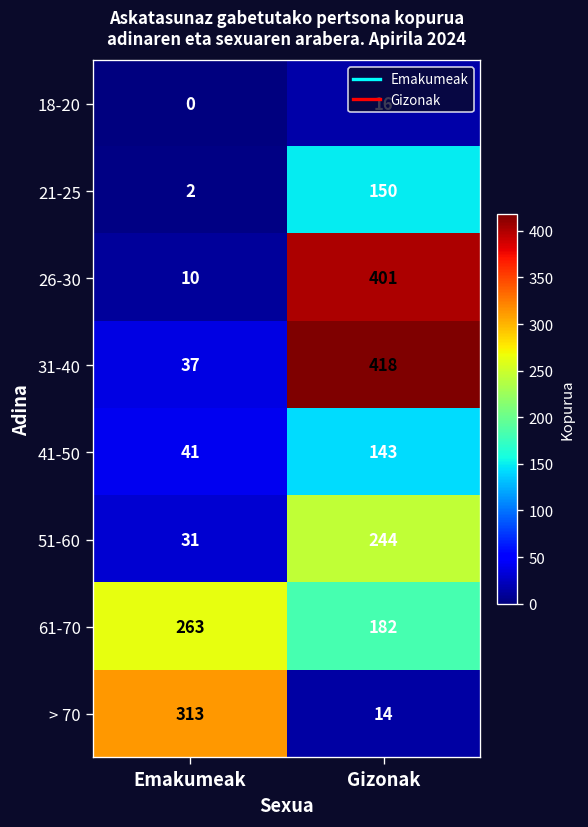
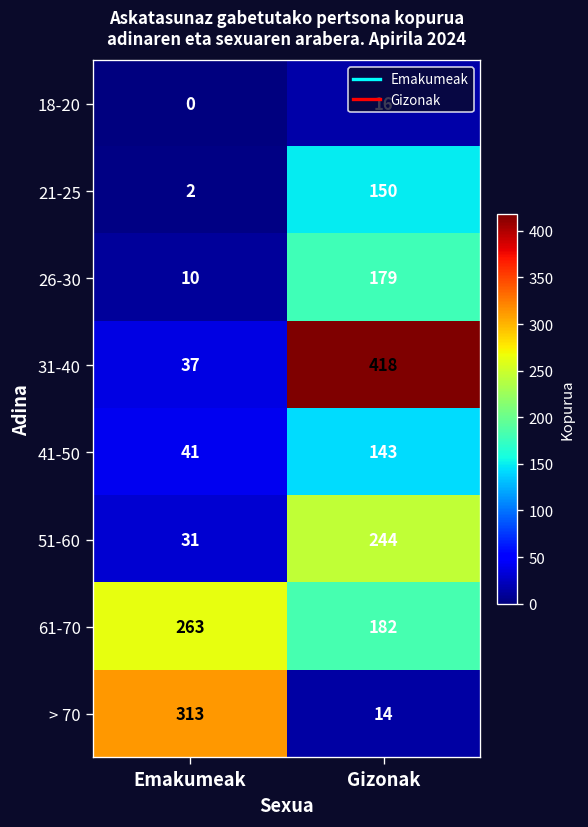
  {
    "18-20": {
      "Emakumeak": 0
    },
    "21-25": {
      "Emakumeak": 2,
      "Gizonak": 150
    },
    "26-30": {
      "Emakumeak": 10,
-     "Gizonak": 401
+     "Gizonak": 179
    },
    "31-40": {
      "Emakumeak": 37,
      "Gizonak": 418
    },
    "41-50": {
      "Emakumeak": 41,
      "Gizonak": 143
    },
    "51-60": {
      "Emakumeak": 31,
      "Gizonak": 244
    },
    "61-70": {
      "Emakumeak": 263,
      "Gizonak": 182
    },
    "> 70": {
      "Emakumeak": 313,
      "Gizonak": 14
    }
  }
